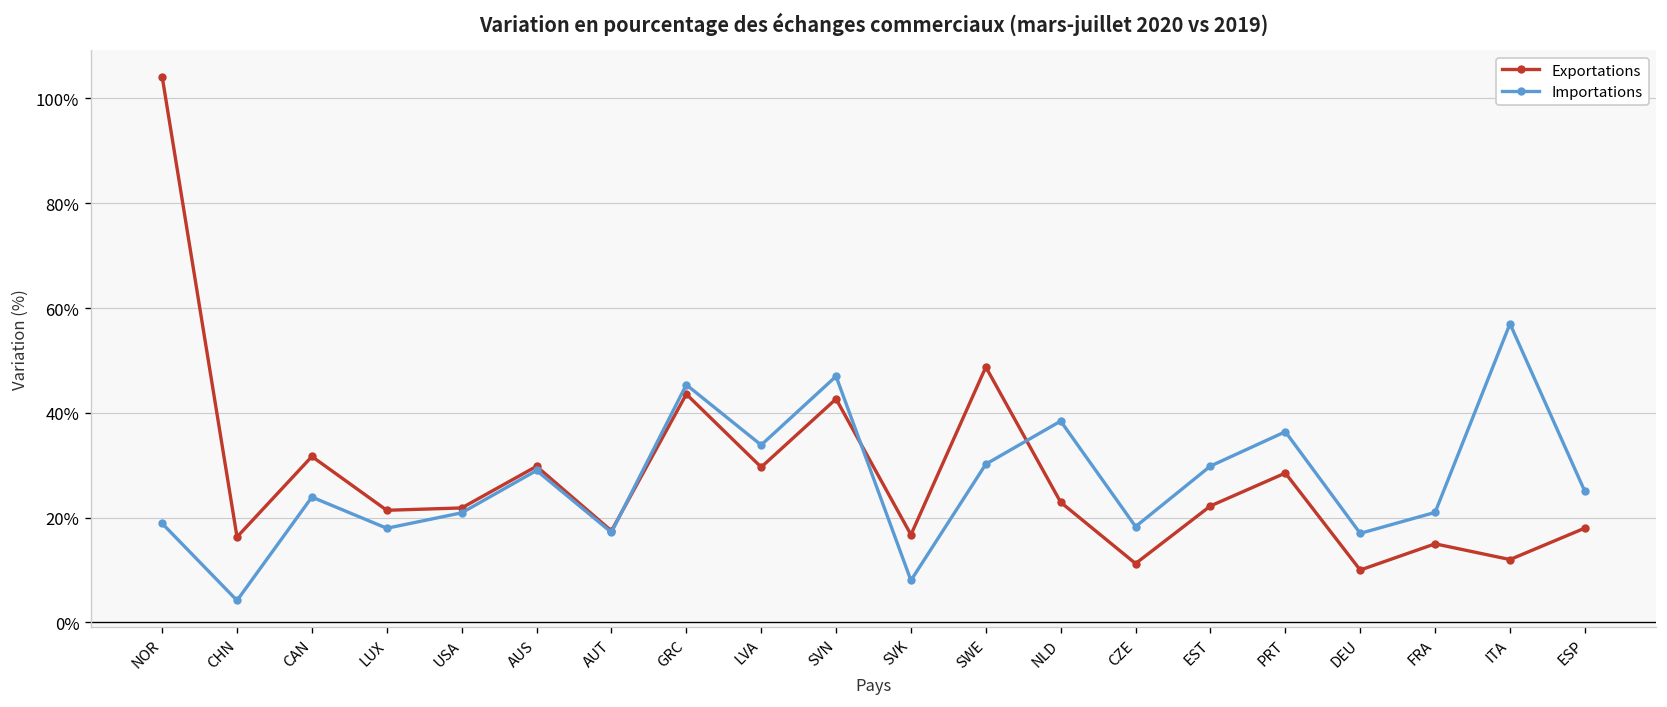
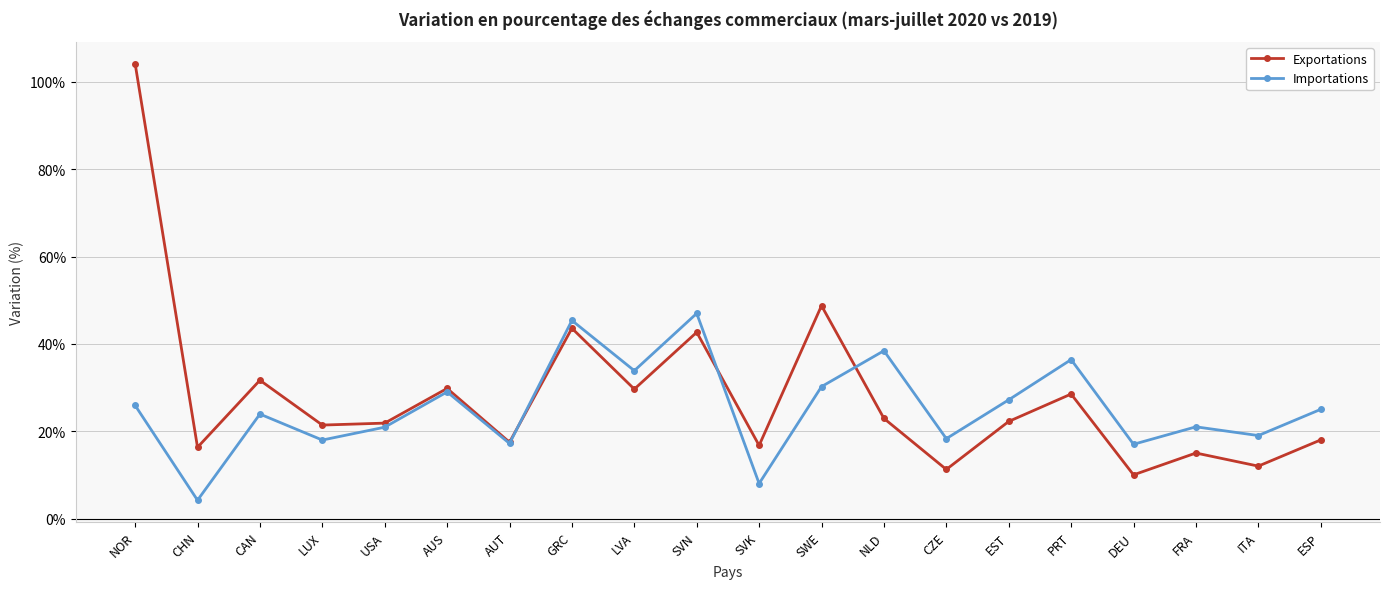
  {
    "Exportations": {
      "NOR": "104%",
      "CHN": "16%",
      "CAN": "32%",
      "LUX": "21%",
      "USA": "22%",
      "AUS": "30%",
      "GRC": "44%",
      "LVA": "30%",
      "SVN": "43%",
      "SVK": "17%",
      "SWE": "49%",
      "NLD": "23%",
      "CZE": "11%",
      "EST": "22%",
      "PRT": "29%",
      "DEU": "10%",
      "FRA": "15%",
      "ITA": "12%",
      "ESP": "18%"
    },
    "Importations": {
-     "NOR": "19%",
+     "NOR": "26%",
      "CHN": "4%",
      "CAN": "24%",
      "LUX": "18%",
      "USA": "21%",
      "AUS": "29%",
      "GRC": "45%",
      "LVA": "34%",
      "SVN": "47%",
      "SVK": "8%",
      "SWE": "30%",
      "NLD": "38%",
      "CZE": "18%",
-     "EST": "30%",
+     "EST": "27%",
      "PRT": "36%",
      "DEU": "17%",
      "FRA": "21%",
-     "ITA": "57%",
+     "ITA": "19%",
      "ESP": "25%"
    }
  }
